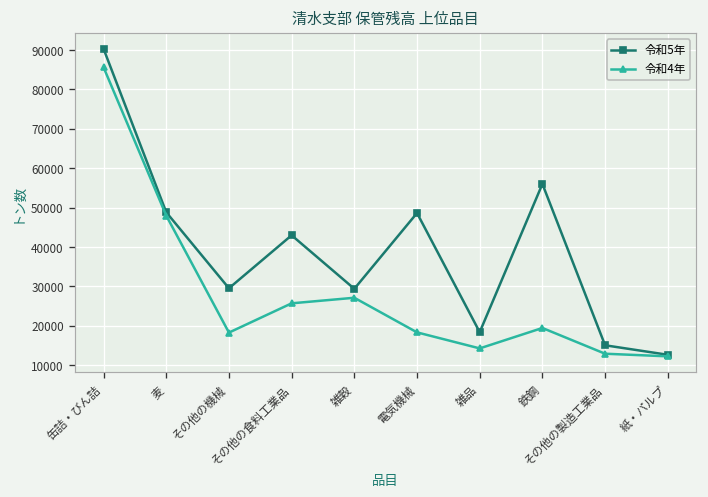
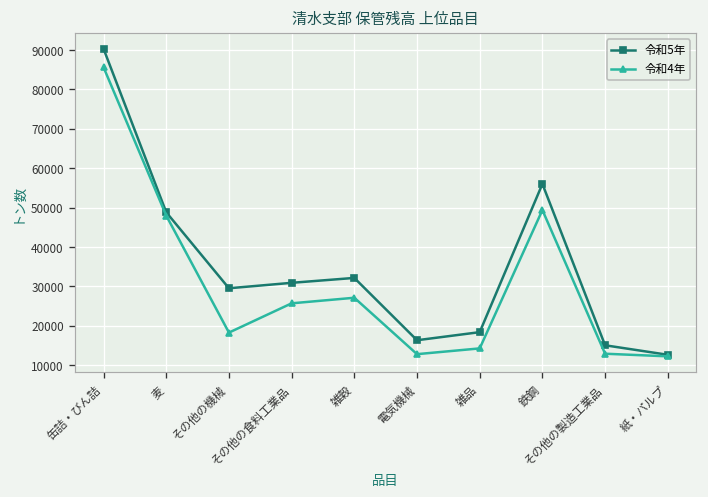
  {
    "令和5年": {
      "缶詰・びん詰": 90000,
      "麦": 49000,
      "その他の機械": 30000,
-     "その他の食料工業品": 43000,
-     "雑穀": 29000,
-     "電気機械": 49000,
+     "その他の食料工業品": 31000,
+     "雑穀": 32000,
+     "電気機械": 16000,
      "雑品": 18000,
      "鉄鋼": 56000,
      "その他の製造工業品": 15000
    },
    "令和4年": {
      "缶詰・びん詰": 86000,
      "麦": 48000,
      "その他の機械": 18000,
      "その他の食料工業品": 26000,
      "雑穀": 27000,
-     "電気機械": 18000,
+     "電気機械": 13000,
      "雑品": 14000,
-     "鉄鋼": 19000,
+     "鉄鋼": 49000,
      "その他の製造工業品": 13000
    }
  }
